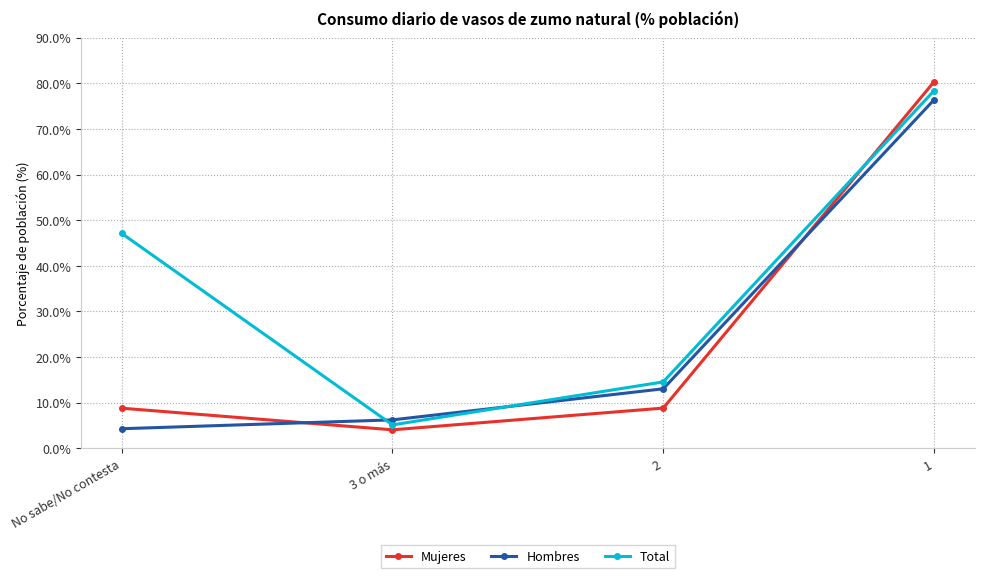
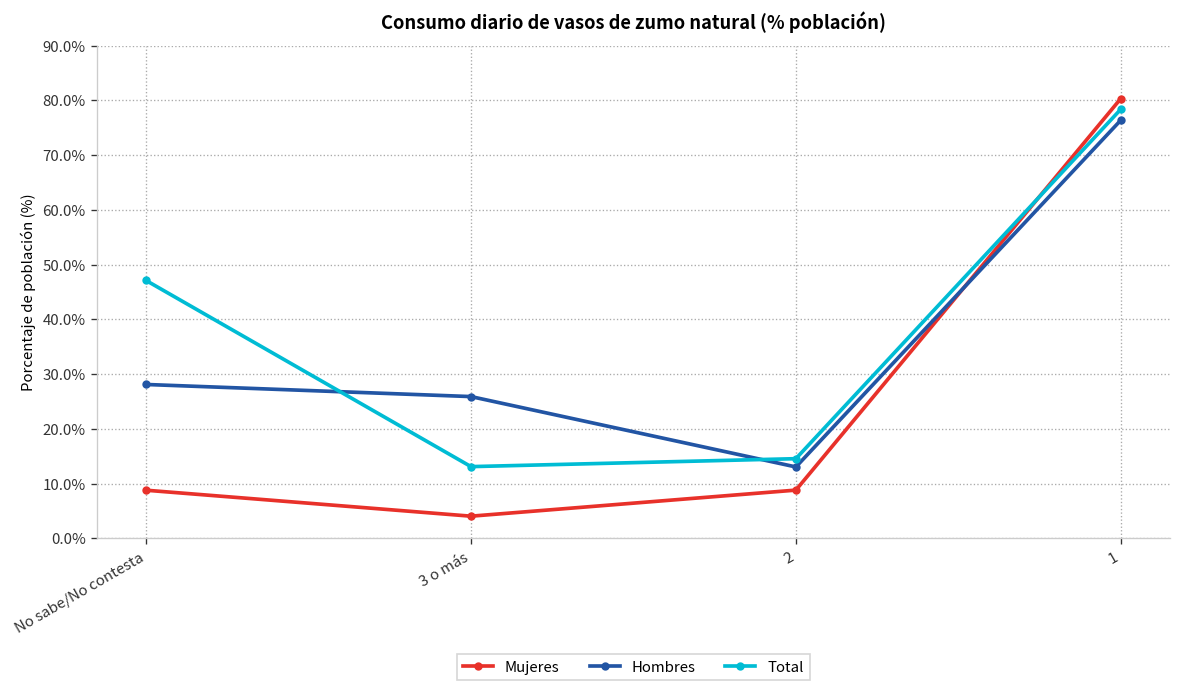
  {
    "Mujeres": {
      "No sabe/No contesta": "9%",
      "3 o más": "4%",
      "2": "9%",
      "1": "80%"
    },
    "Hombres": {
-     "No sabe/No contesta": "4%",
-     "3 o más": "6%",
+     "No sabe/No contesta": "28%",
+     "3 o más": "26%",
      "2": "13%",
      "1": "76%"
    },
    "Total": {
      "No sabe/No contesta": "47%",
-     "3 o más": "5%",
+     "3 o más": "13%",
      "2": "15%",
      "1": "78%"
    }
  }
